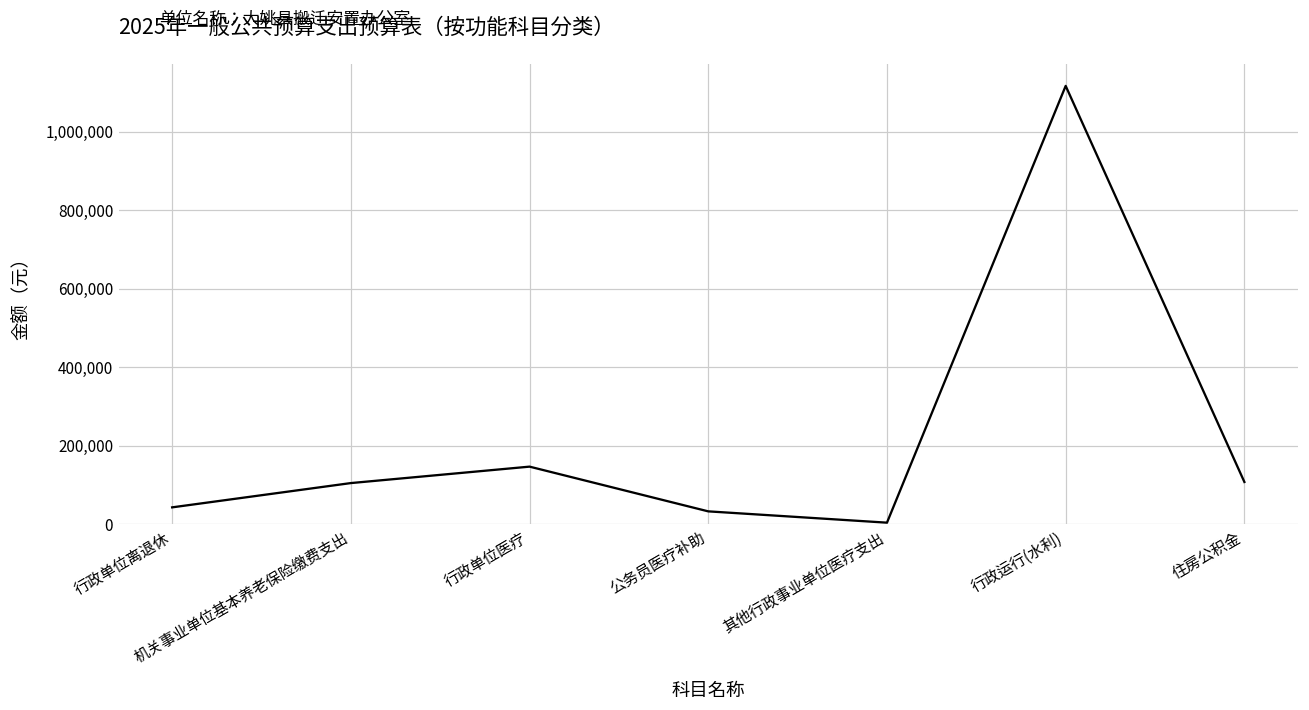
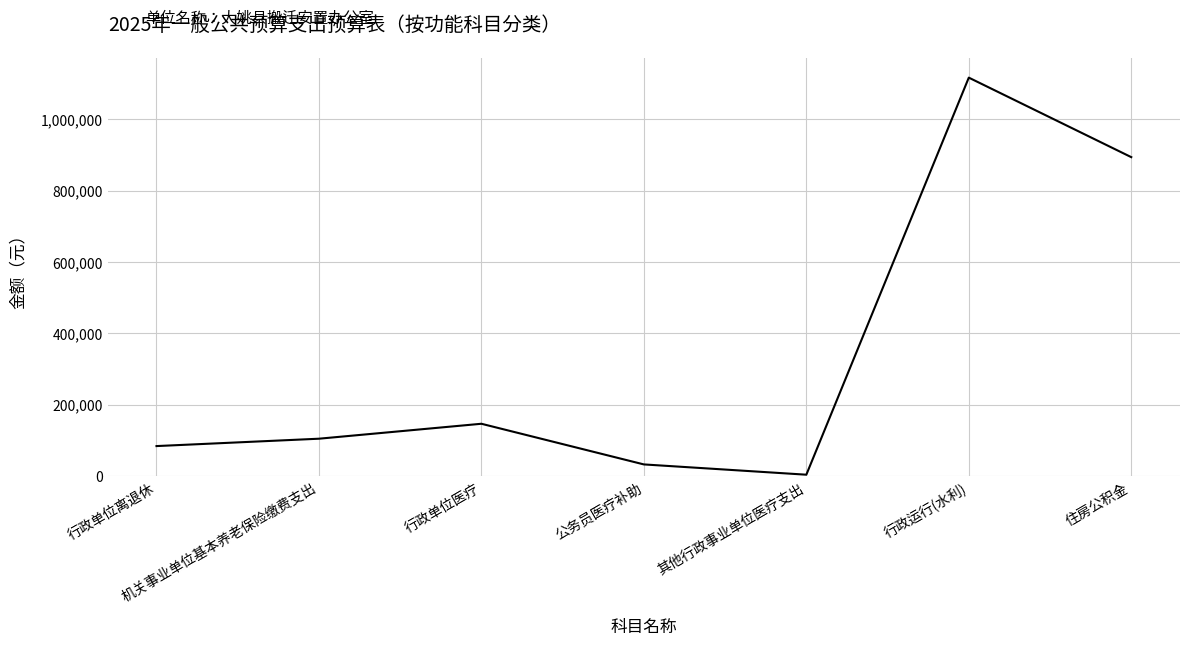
  {
-   "行政单位离退休": "40,000",
+   "行政单位离退休": "80,000",
    "机关事业单位基本养老保险缴费支出": "100,000",
    "行政单位医疗": "150,000",
    "公务员医疗补助": "30,000",
    "其他行政事业单位医疗支出": "0",
    "行政运行(水利)": "1,120,000",
-   "住房公积金": "110,000"
+   "住房公积金": "890,000"
  }
